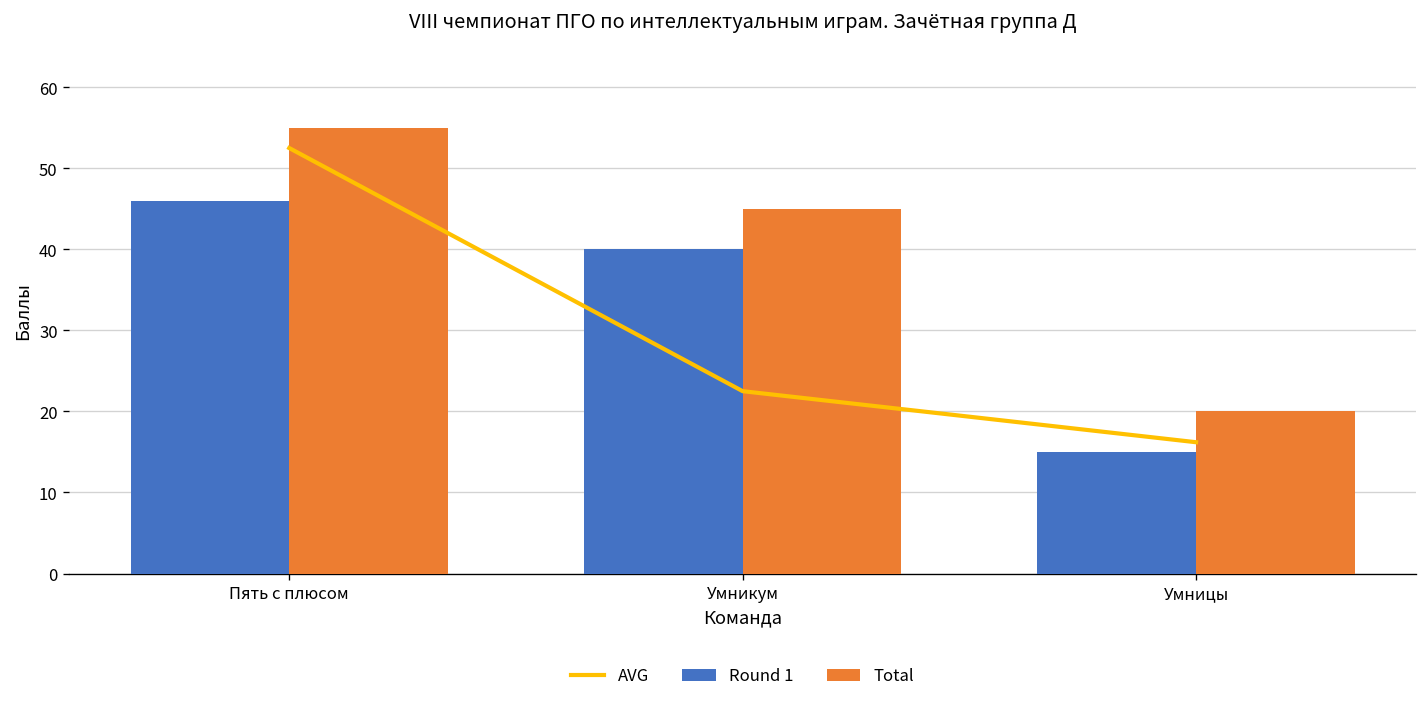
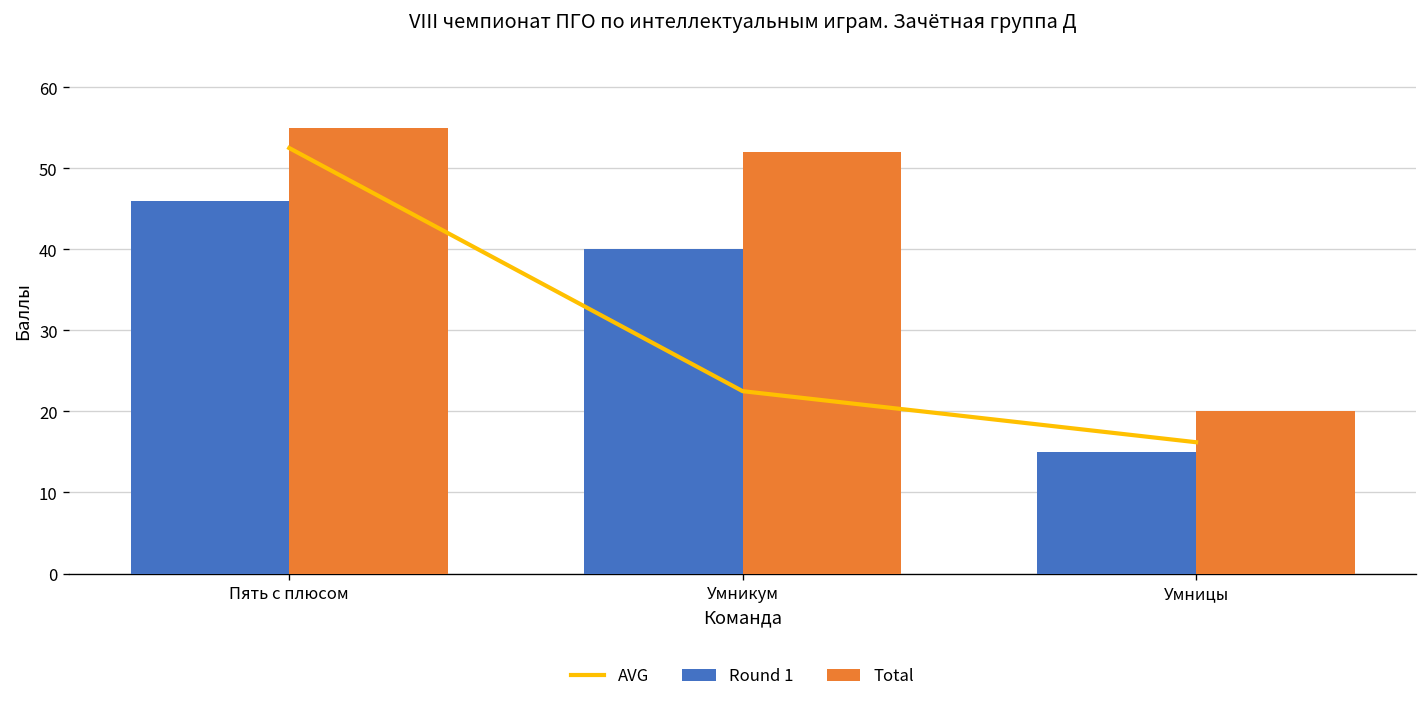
  {
    "Round 1": {
      "Пять с плюсом": 46,
      "Умникум": 40,
      "Умницы": 15
    },
    "AVG": {
      "Пять с плюсом": 53,
      "Умникум": 23,
      "Умницы": 16
    },
    "Total": {
      "Пять с плюсом": 55,
-     "Умникум": 45,
+     "Умникум": 52,
      "Умницы": 20
    }
  }
